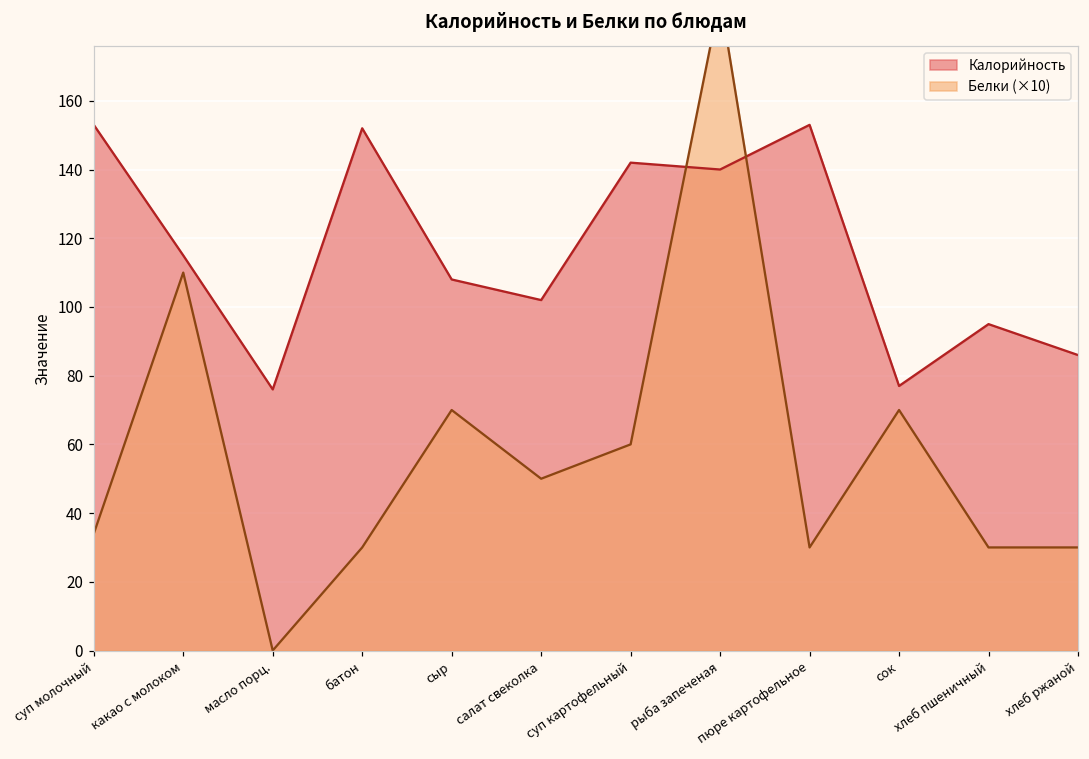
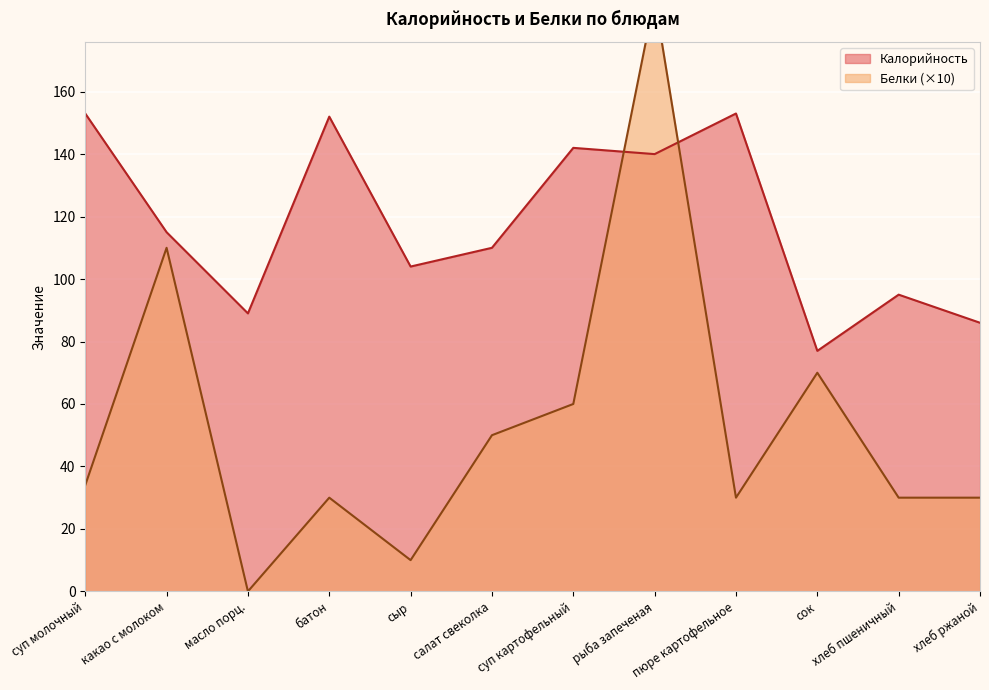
  {
    "Калорийность": {
      "суп молочный": 153,
      "какао с молоком": 115,
-     "масло порц.": 76,
+     "масло порц.": 89,
      "батон": 152,
-     "сыр": 108,
-     "салат свеколка": 102,
+     "сыр": 104,
+     "салат свеколка": 110,
      "суп картофельный": 142,
      "рыба запеченая": 140,
      "пюре картофельное": 153,
      "сок": 77,
      "хлеб пшеничный": 95,
      "хлеб ржаной": 86
    },
    "Белки (×10)": {
      "суп молочный": 34,
      "какао с молоком": 110,
      "масло порц.": 0,
      "батон": 30,
-     "сыр": 70,
+     "сыр": 10,
      "салат свеколка": 50,
      "суп картофельный": 60,
      "пюре картофельное": 30,
      "сок": 70,
      "хлеб пшеничный": 30,
      "хлеб ржаной": 30
    }
  }
